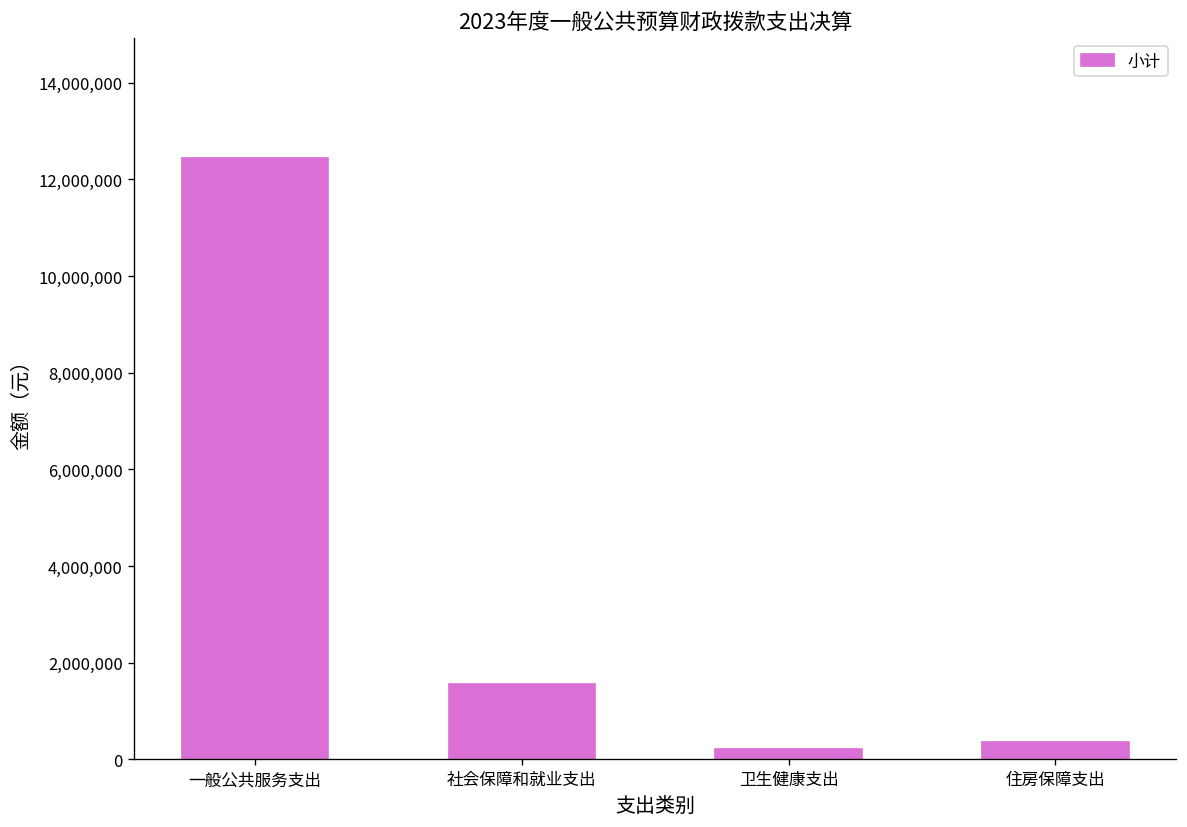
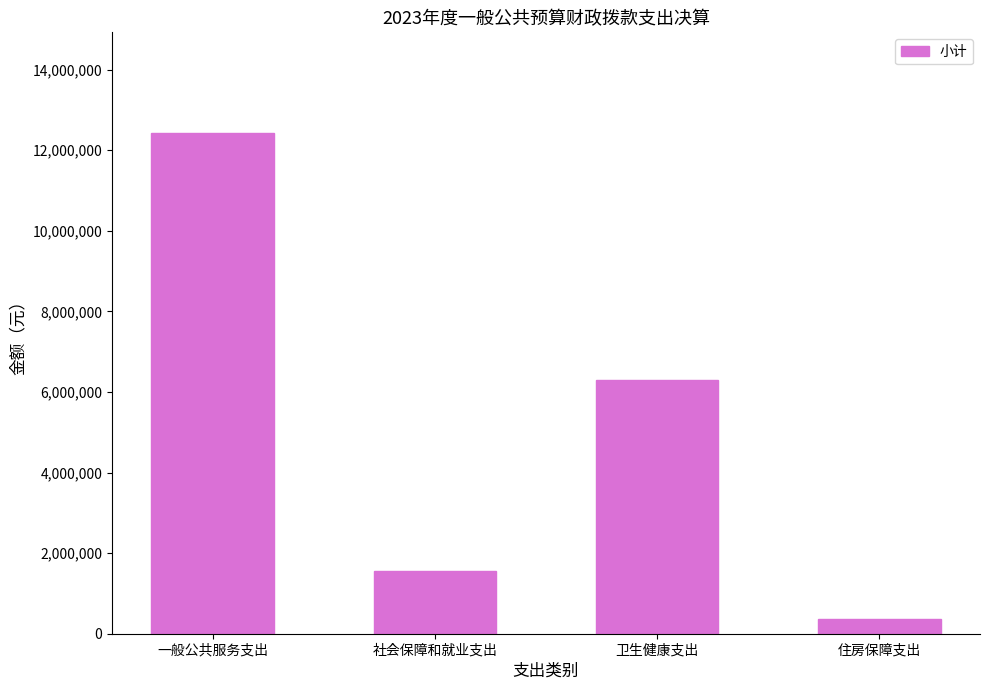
  {
    "一般公共服务支出": "12,400,000",
    "社会保障和就业支出": "1,600,000",
-   "卫生健康支出": "200,000",
+   "卫生健康支出": "6,300,000",
    "住房保障支出": "400,000"
  }
